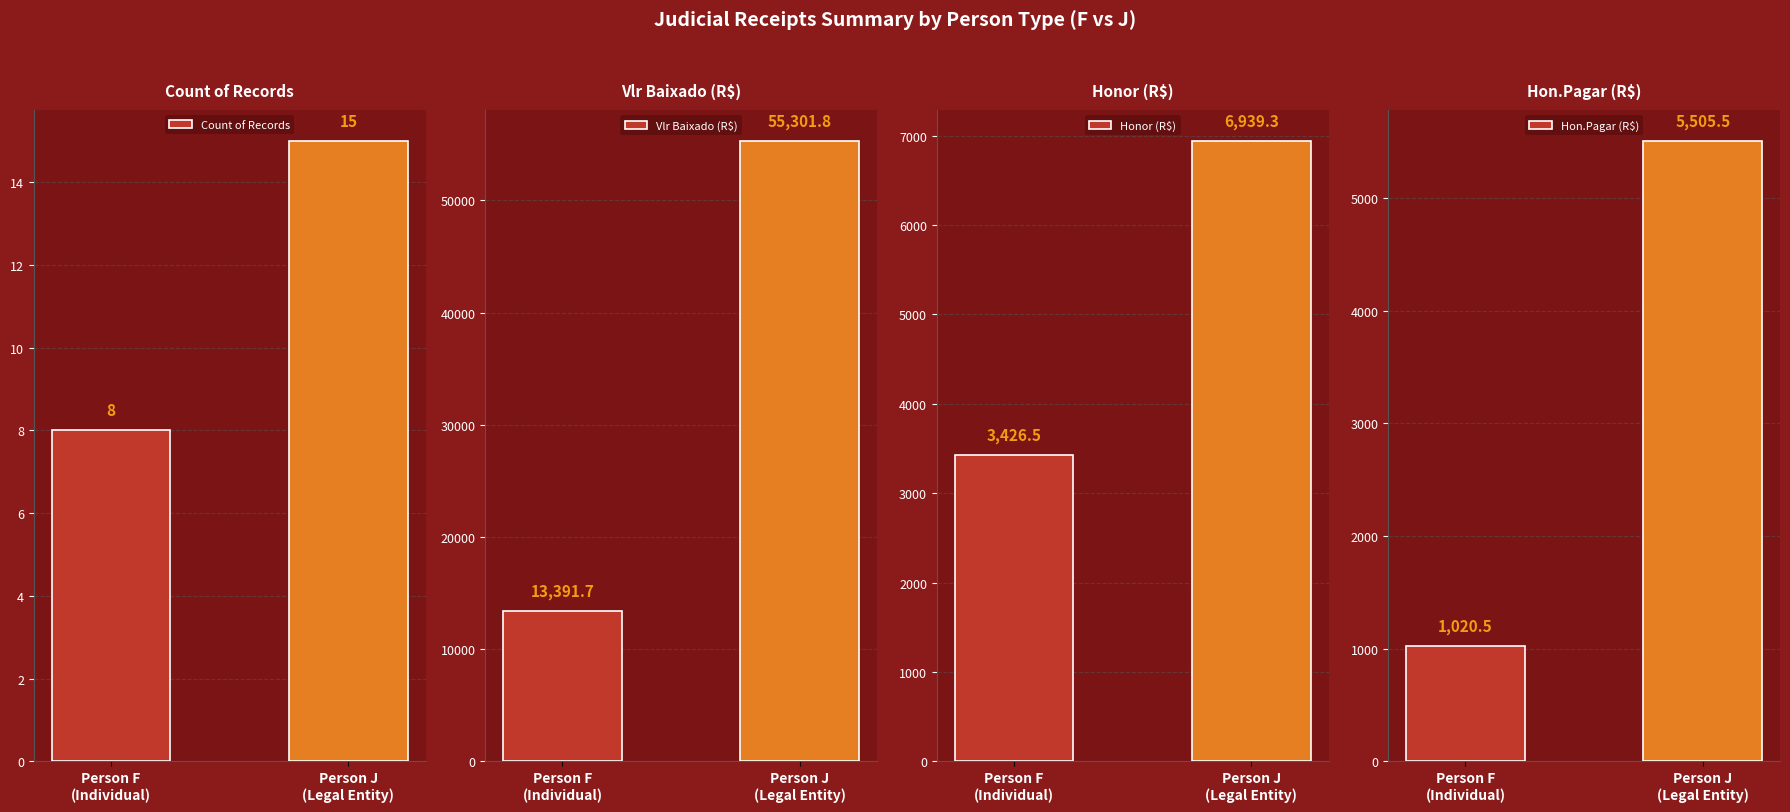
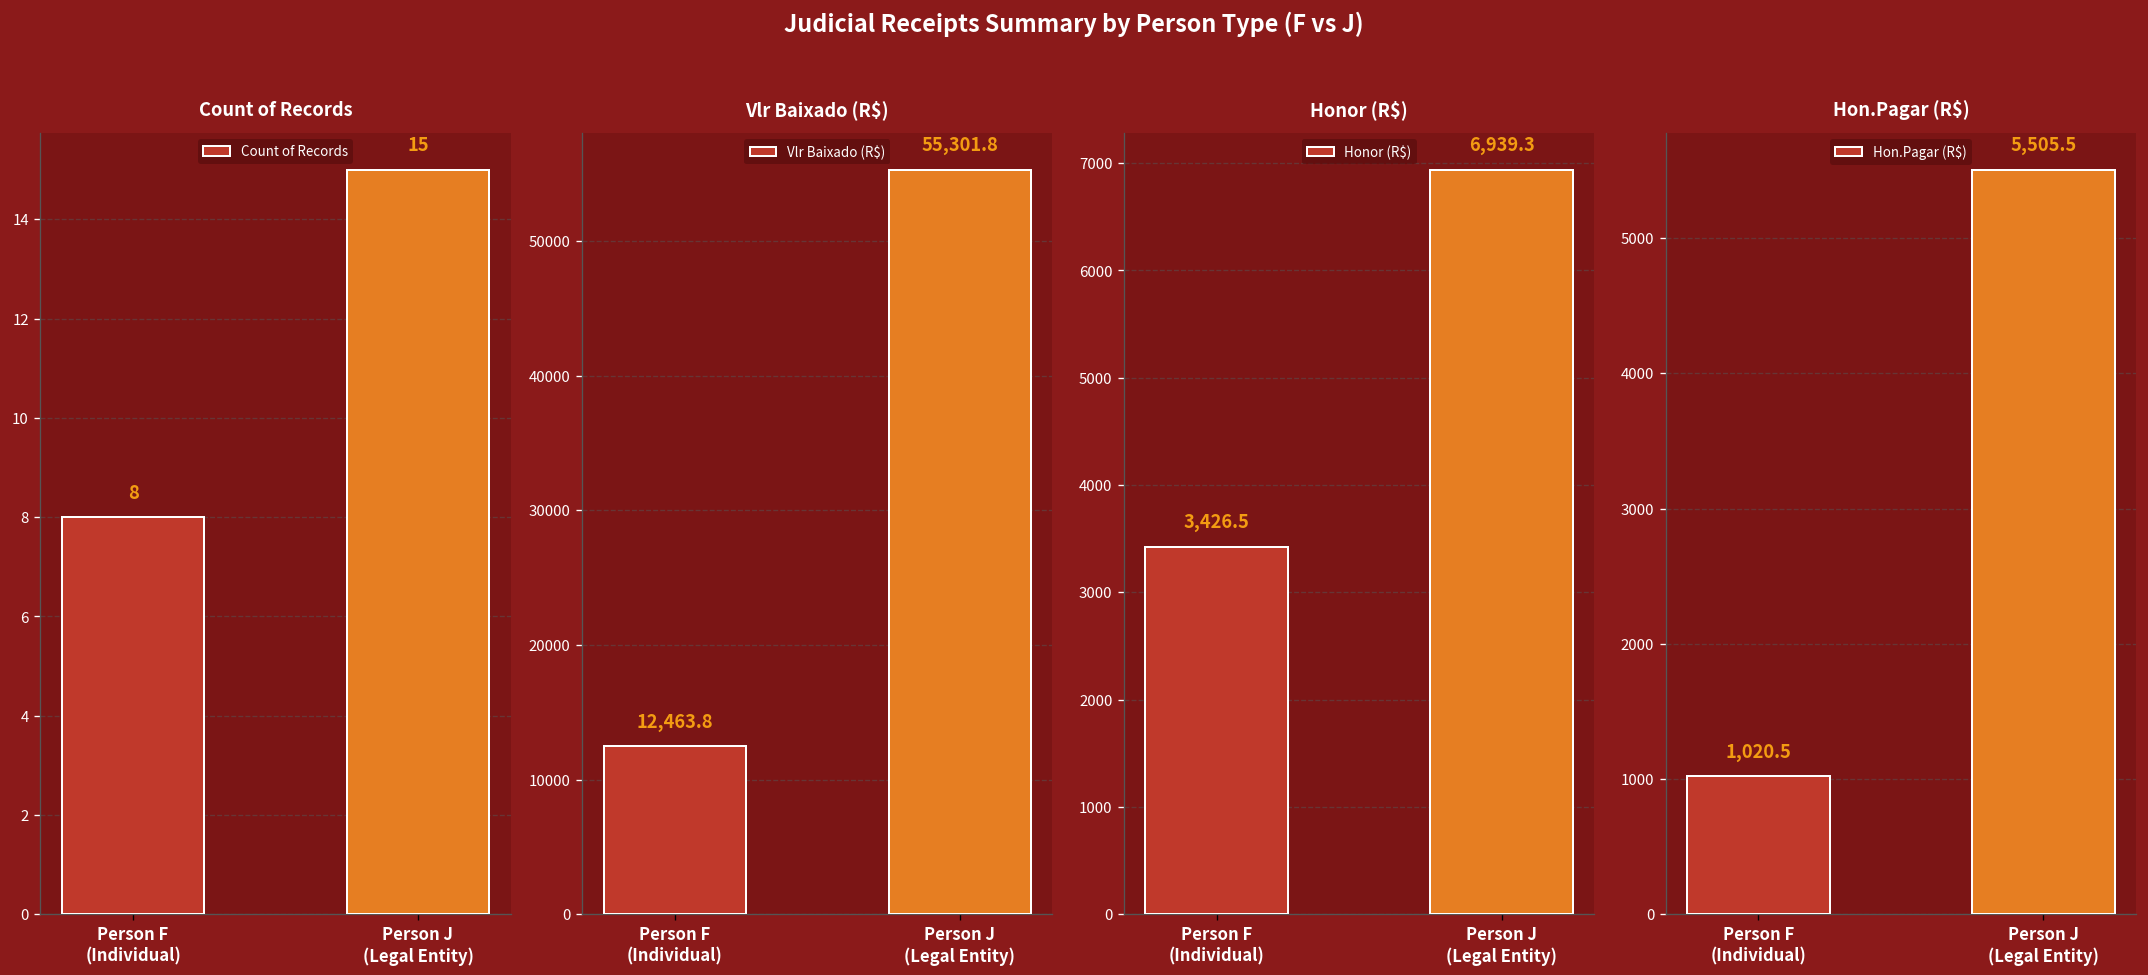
  {
    "Count of Records": {
      "Person F (Individual)": "8",
      "Person J (Legal Entity)": "15"
    },
    "Vlr Baixado (R$)": {
-     "Person F (Individual)": "13,391.7",
+     "Person F (Individual)": "12,463.8",
      "Person J (Legal Entity)": "55,301.8"
    },
    "Honor (R$)": {
      "Person F (Individual)": "3,426.5",
      "Person J (Legal Entity)": "6,939.3"
    },
    "Hon.Pagar (R$)": {
      "Person F (Individual)": "1,020.5",
      "Person J (Legal Entity)": "5,505.5"
    }
  }
